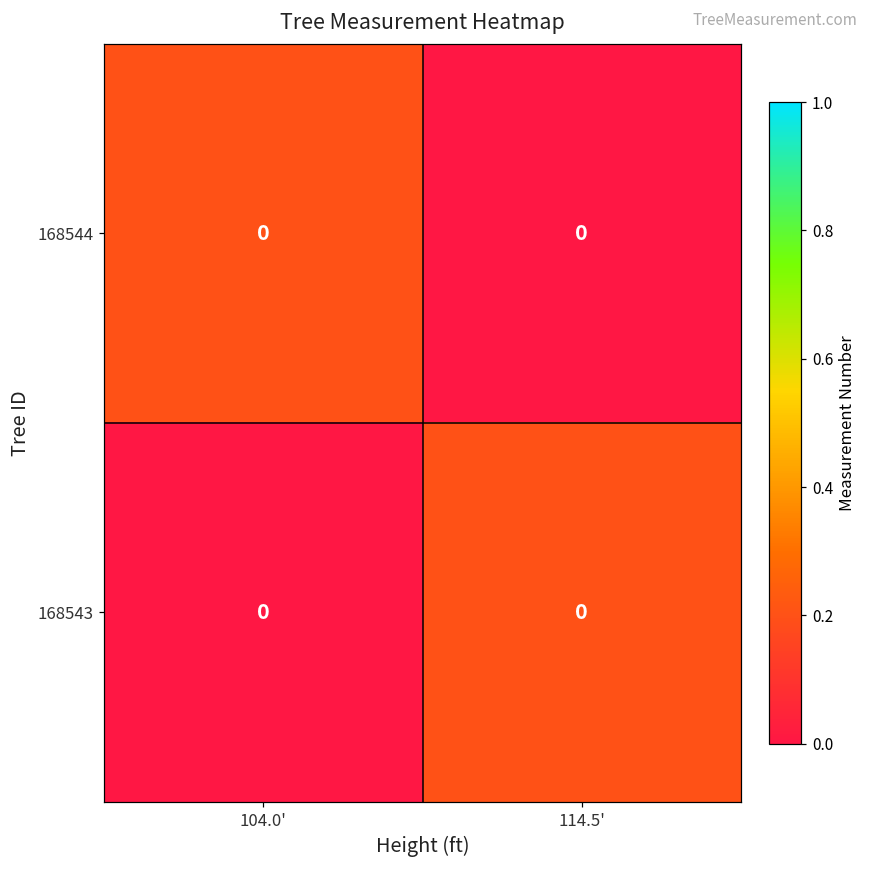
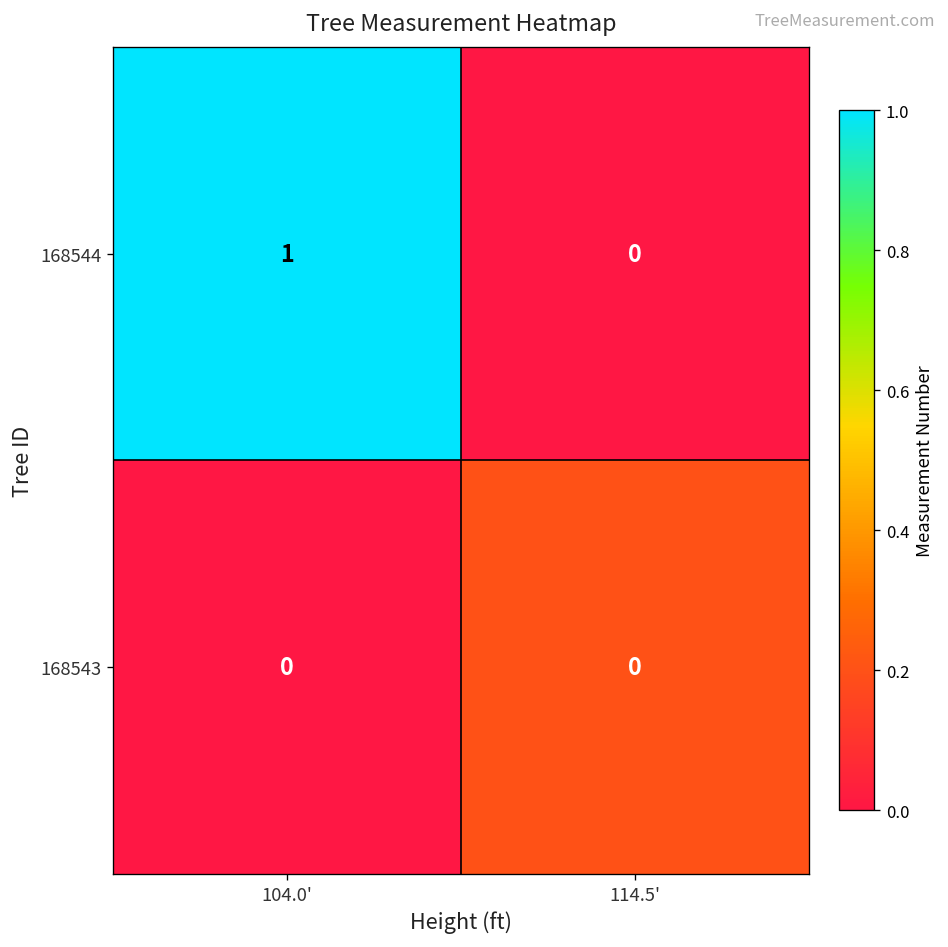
  {
    "168544": {
-     "104.0'": 0,
+     "104.0'": 1,
      "114.5'": 0
    },
    "168543": {
      "104.0'": 0,
      "114.5'": 0
    }
  }
